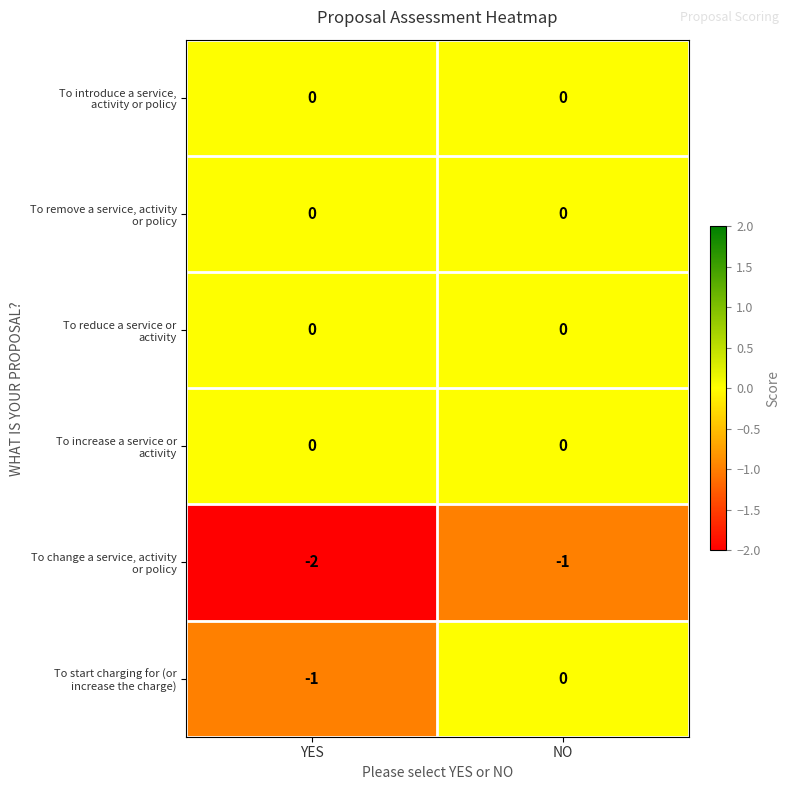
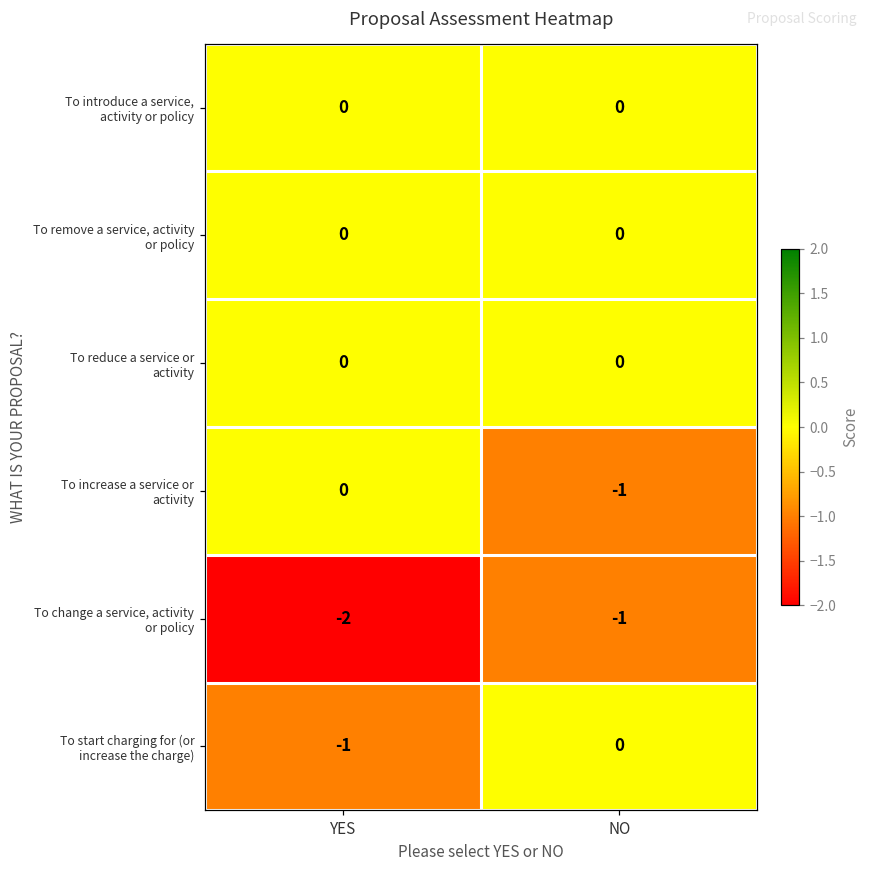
  {
    "To introduce a service, activity or policy": {
      "YES": 0,
      "NO": 0
    },
    "To remove a service, activity or policy": {
      "YES": 0,
      "NO": 0
    },
    "To reduce a service or activity": {
      "YES": 0,
      "NO": 0
    },
    "To increase a service or activity": {
      "YES": 0,
-     "NO": 0
+     "NO": -1
    },
    "To change a service, activity or policy": {
      "YES": -2,
      "NO": -1
    },
    "To start charging for (or increase the charge)": {
      "YES": -1,
      "NO": 0
    }
  }
